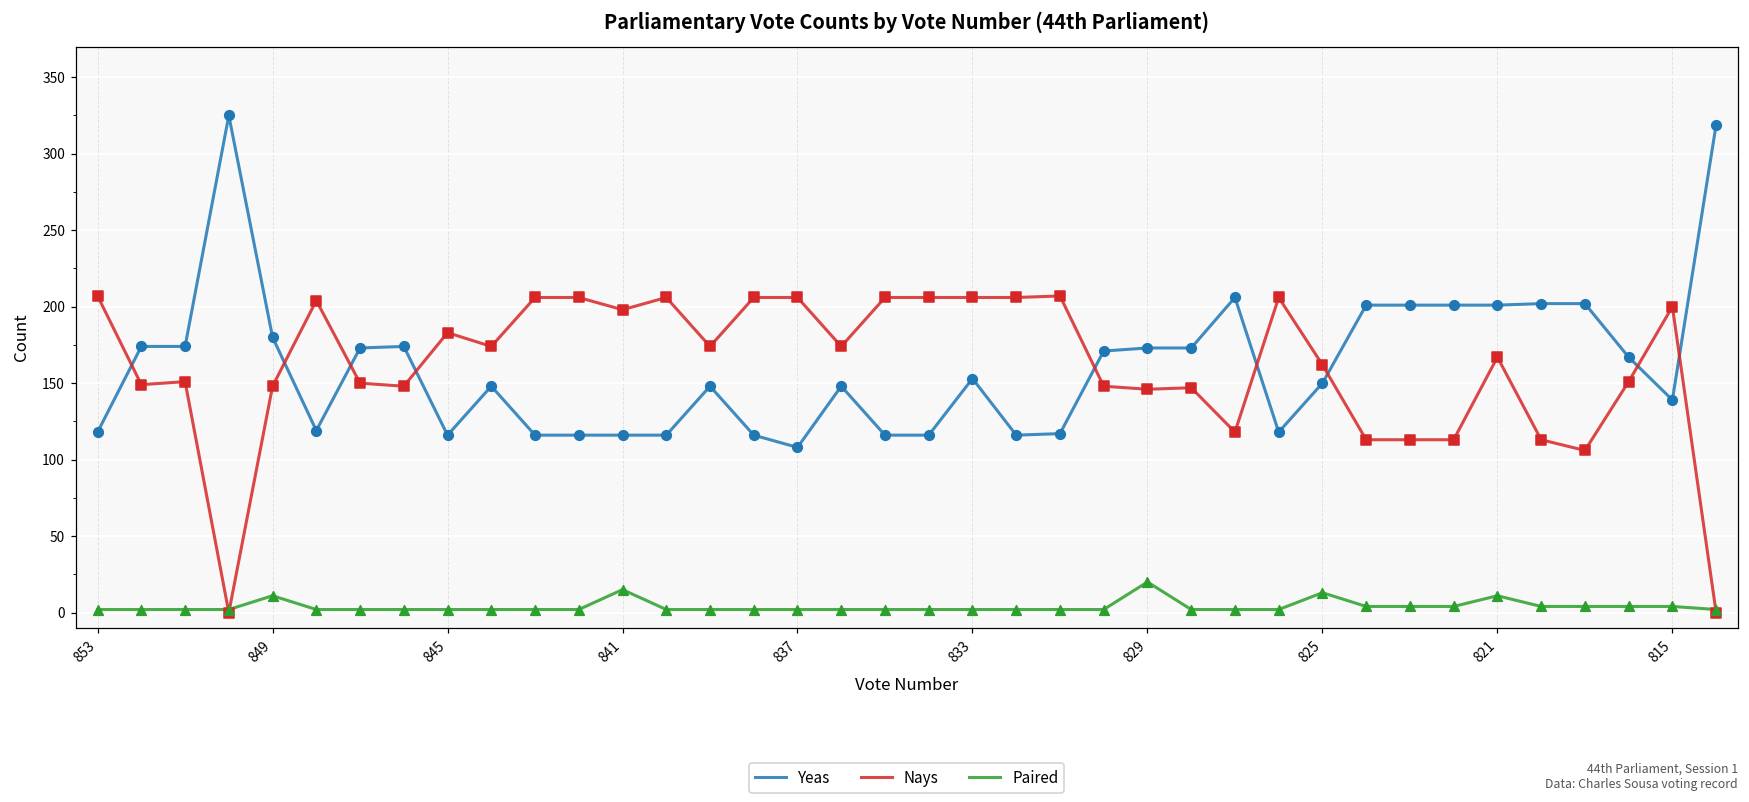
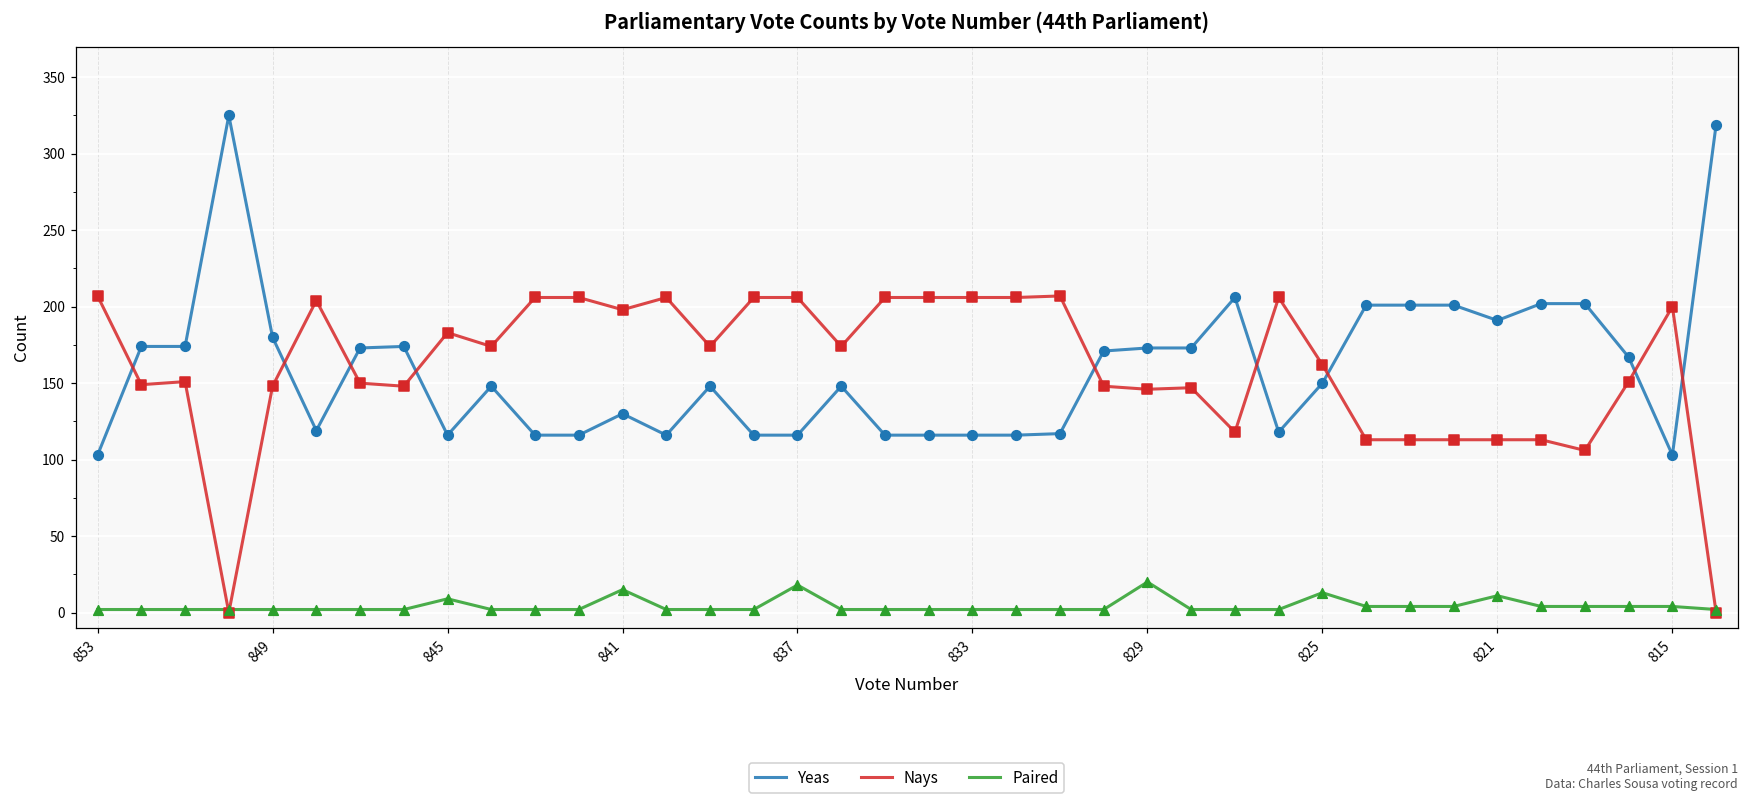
  {
    "Yeas": {
-     "853": 118,
+     "853": 103,
      "849": 180,
      "845": 116,
-     "841": 116,
-     "837": 108,
-     "833": 153,
+     "841": 130,
+     "837": 116,
+     "833": 116,
      "829": 173,
      "825": 150,
-     "821": 201,
-     "815": 139
+     "821": 191,
+     "815": 103
    },
    "Nays": {
      "853": 207,
      "849": 148,
      "845": 183,
      "841": 198,
      "837": 206,
      "833": 206,
      "829": 146,
      "825": 162,
-     "821": 167,
+     "821": 113,
      "815": 200
    },
    "Paired": {
      "853": 2,
-     "849": 11,
-     "845": 2,
+     "849": 2,
+     "845": 9,
      "841": 15,
-     "837": 2,
+     "837": 18,
      "833": 2,
      "829": 20,
      "825": 13,
      "821": 11,
      "815": 4
    }
  }
